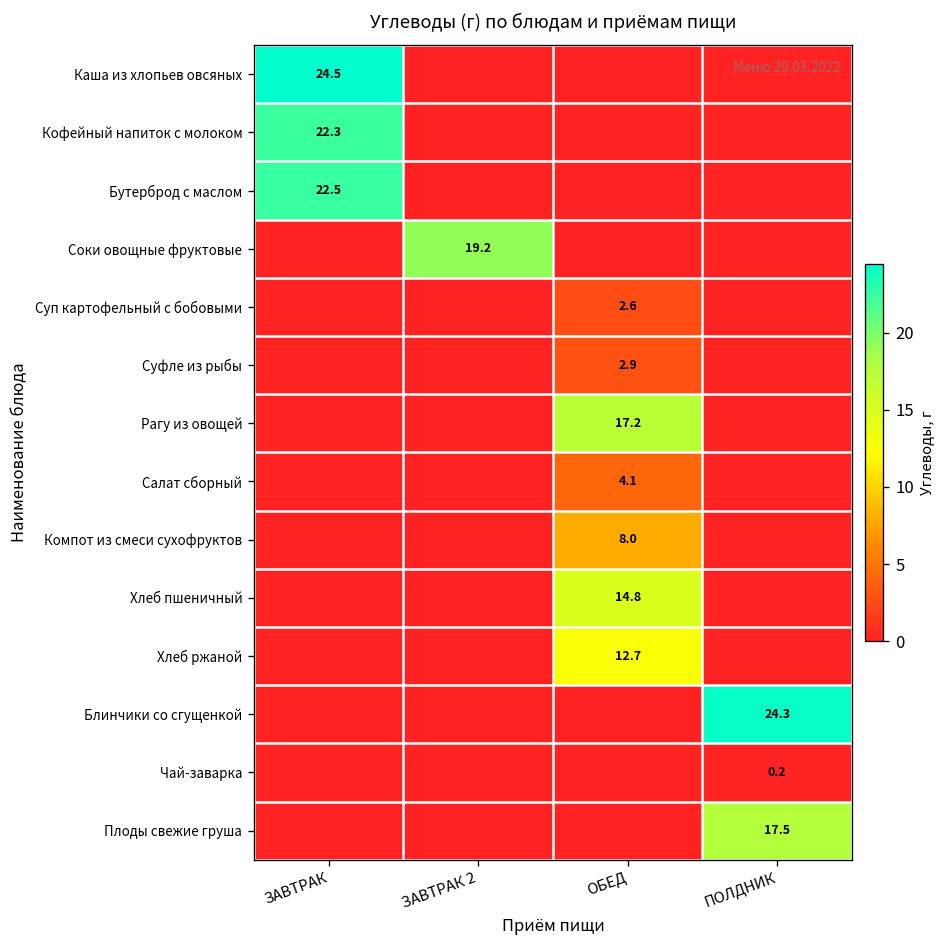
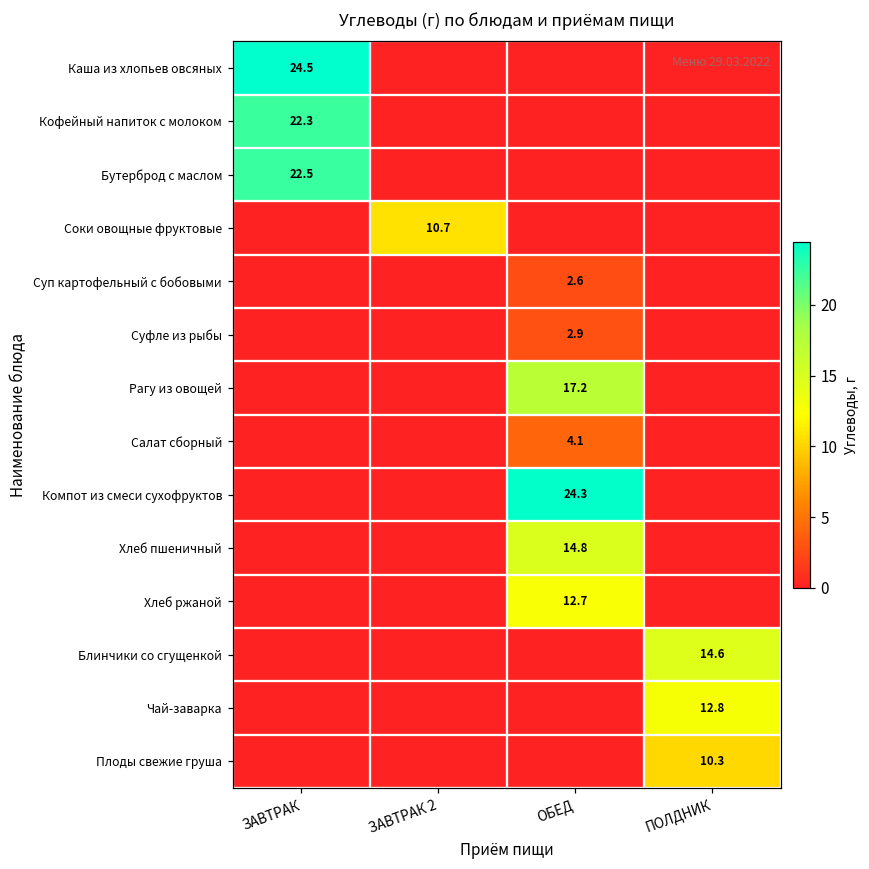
  {
    "Каша из хлопьев овсяных": {
      "ЗАВТРАК": 24.5
    },
    "Кофейный напиток с молоком": {
      "ЗАВТРАК": 22.3
    },
    "Бутерброд с маслом": {
      "ЗАВТРАК": 22.5
    },
    "Соки овощные фруктовые": {
-     "ЗАВТРАК 2": 19.2
+     "ЗАВТРАК 2": 10.7
    },
    "Суп картофельный с бобовыми": {
      "ОБЕД": 2.6
    },
    "Суфле из рыбы": {
      "ОБЕД": 2.9
    },
    "Рагу из овощей": {
      "ОБЕД": 17.2
    },
    "Салат сборный": {
      "ОБЕД": 4.1
    },
    "Компот из смеси сухофруктов": {
-     "ОБЕД": 8.0
+     "ОБЕД": 24.3
    },
    "Хлеб пшеничный": {
      "ОБЕД": 14.8
    },
    "Хлеб ржаной": {
      "ОБЕД": 12.7
    },
    "Блинчики со сгущенкой": {
-     "ПОЛДНИК": 24.3
+     "ПОЛДНИК": 14.6
    },
    "Чай-заварка": {
-     "ПОЛДНИК": 0.2
+     "ПОЛДНИК": 12.8
    },
    "Плоды свежие груша": {
-     "ПОЛДНИК": 17.5
+     "ПОЛДНИК": 10.3
    }
  }
